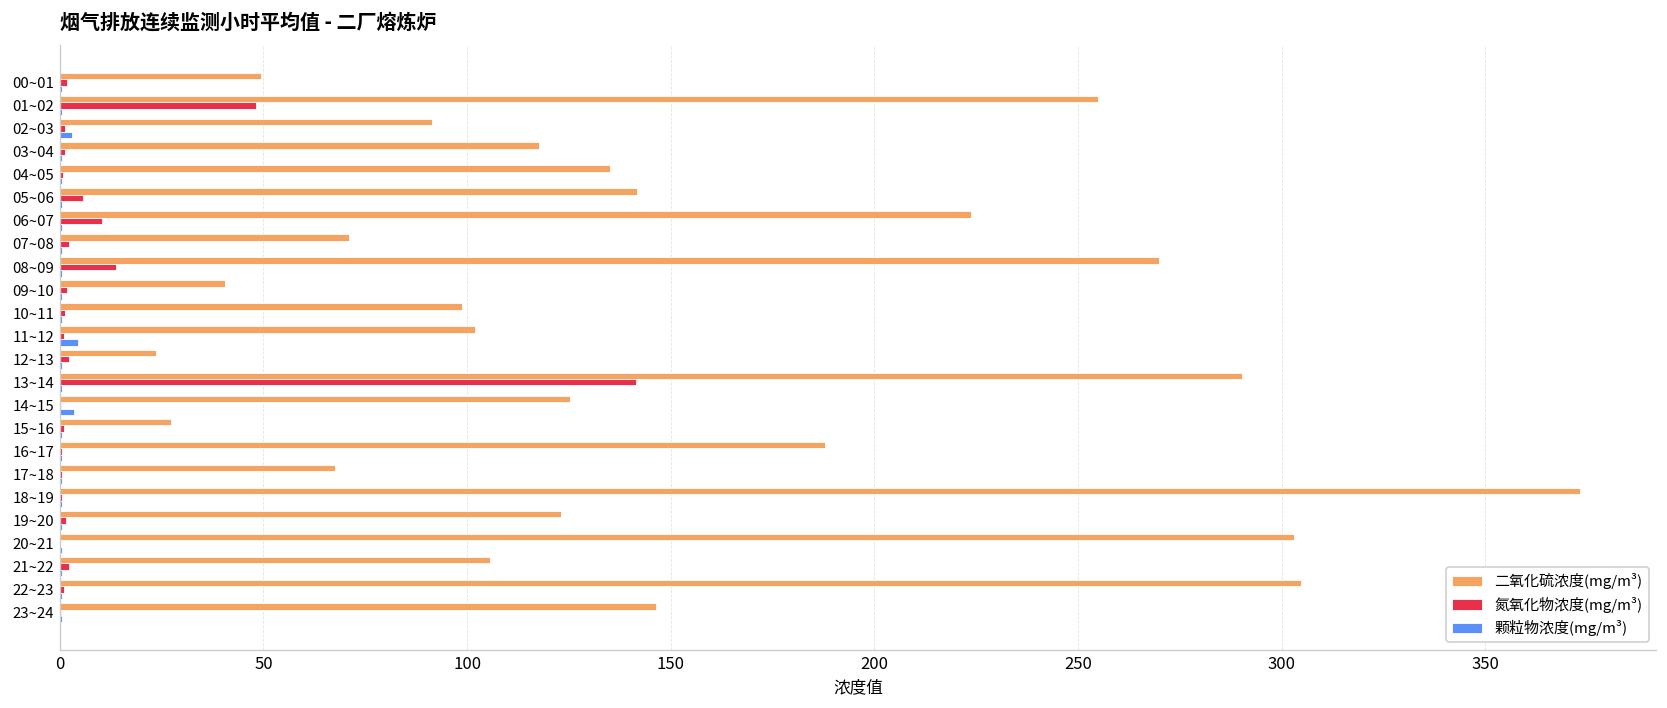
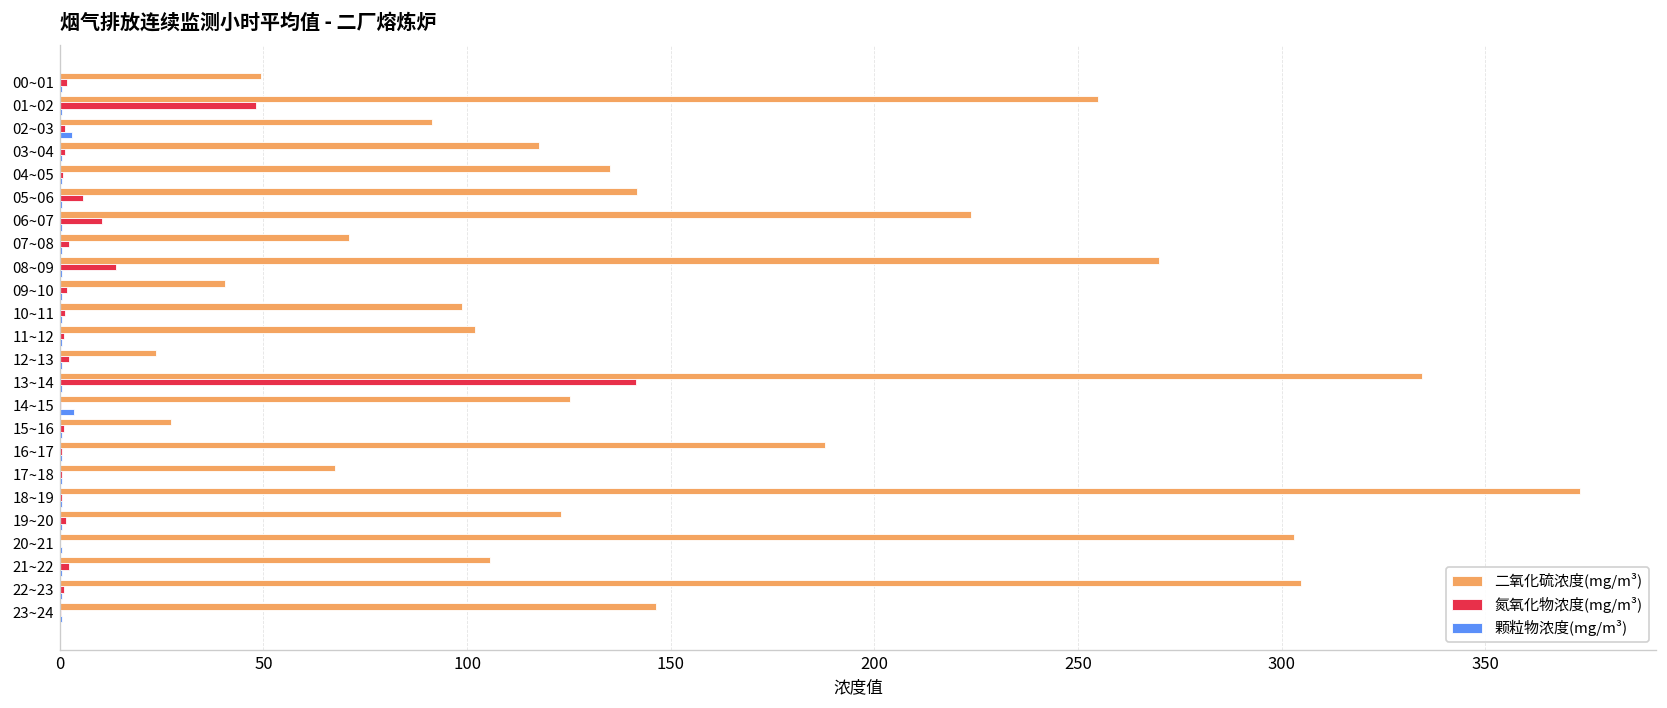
  {
    "二氧化硫浓度(mg/m³)": {
      "00~01": 49,
      "01~02": 255,
      "02~03": 91,
      "03~04": 118,
      "04~05": 135,
      "05~06": 142,
      "06~07": 224,
      "07~08": 71,
      "08~09": 270,
      "09~10": 41,
      "10~11": 99,
      "11~12": 102,
      "12~13": 24,
-     "13~14": 290,
+     "13~14": 335,
      "14~15": 125,
      "15~16": 27,
      "16~17": 188,
      "17~18": 67,
      "18~19": 373,
      "19~20": 123,
      "20~21": 303,
      "21~22": 106,
      "22~23": 305,
      "23~24": 146
    },
    "氮氧化物浓度(mg/m³)": {
      "00~01": 2,
      "01~02": 48,
      "02~03": 1,
      "03~04": 1,
      "04~05": 1,
      "05~06": 6,
      "06~07": 10,
      "07~08": 2,
      "08~09": 14,
      "09~10": 2,
      "10~11": 1,
      "11~12": 1,
      "12~13": 2,
      "13~14": 141,
      "15~16": 1,
      "19~20": 2,
      "21~22": 2,
      "22~23": 1
    },
    "颗粒物浓度(mg/m³)": {
      "02~03": 3,
-     "11~12": 5,
+     "11~12": 0,
      "14~15": 3
    }
  }
